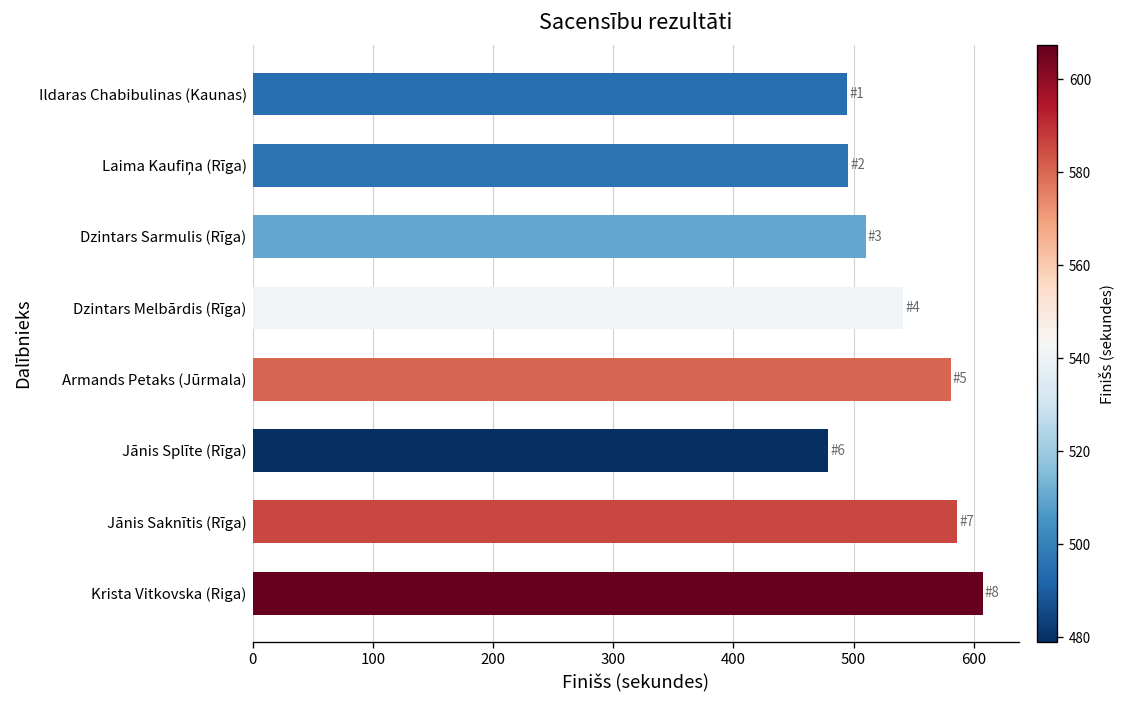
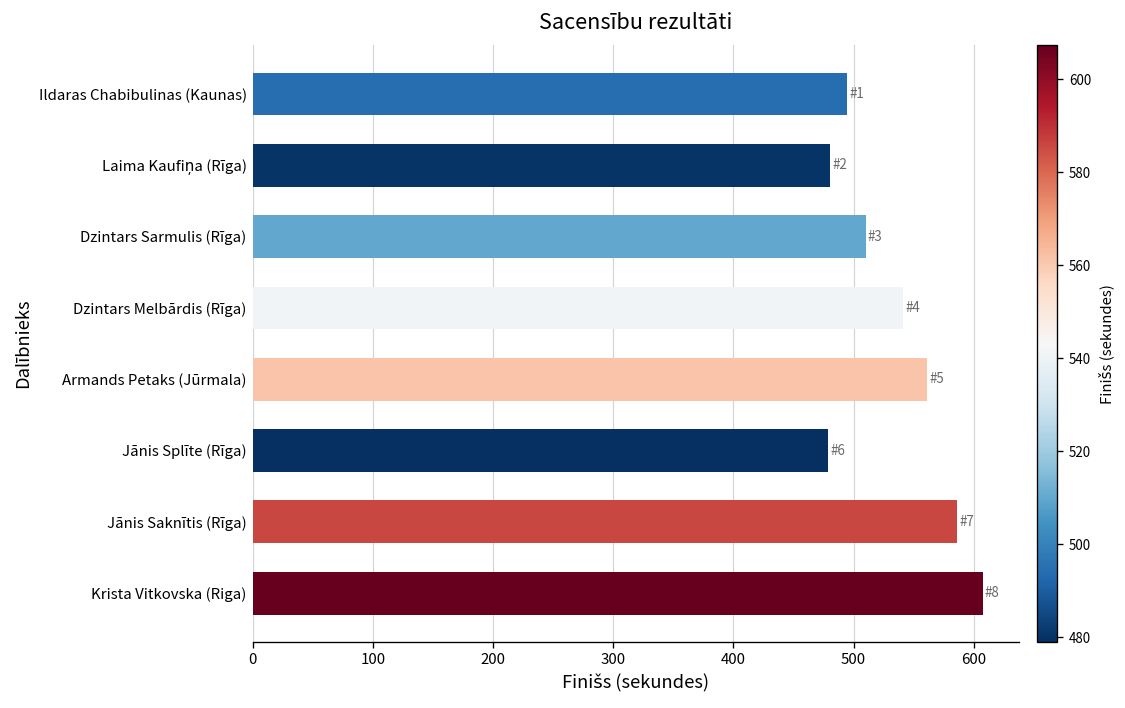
  {
-   "Laima Kaufiņa (Rīga)": 496,
-   "Armands Petaks (Jūrmala)": 581
+   "Laima Kaufiņa (Rīga)": 481,
+   "Armands Petaks (Jūrmala)": 561
  }
